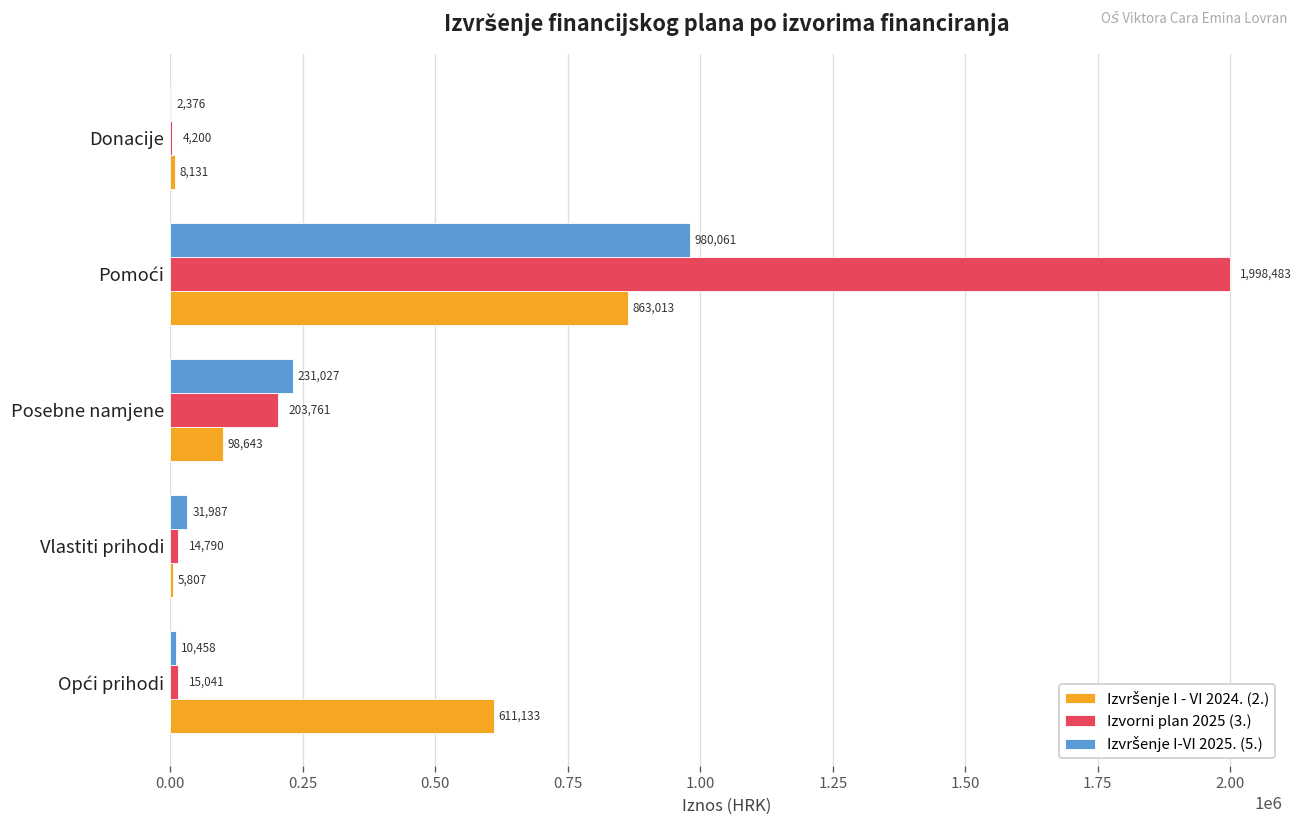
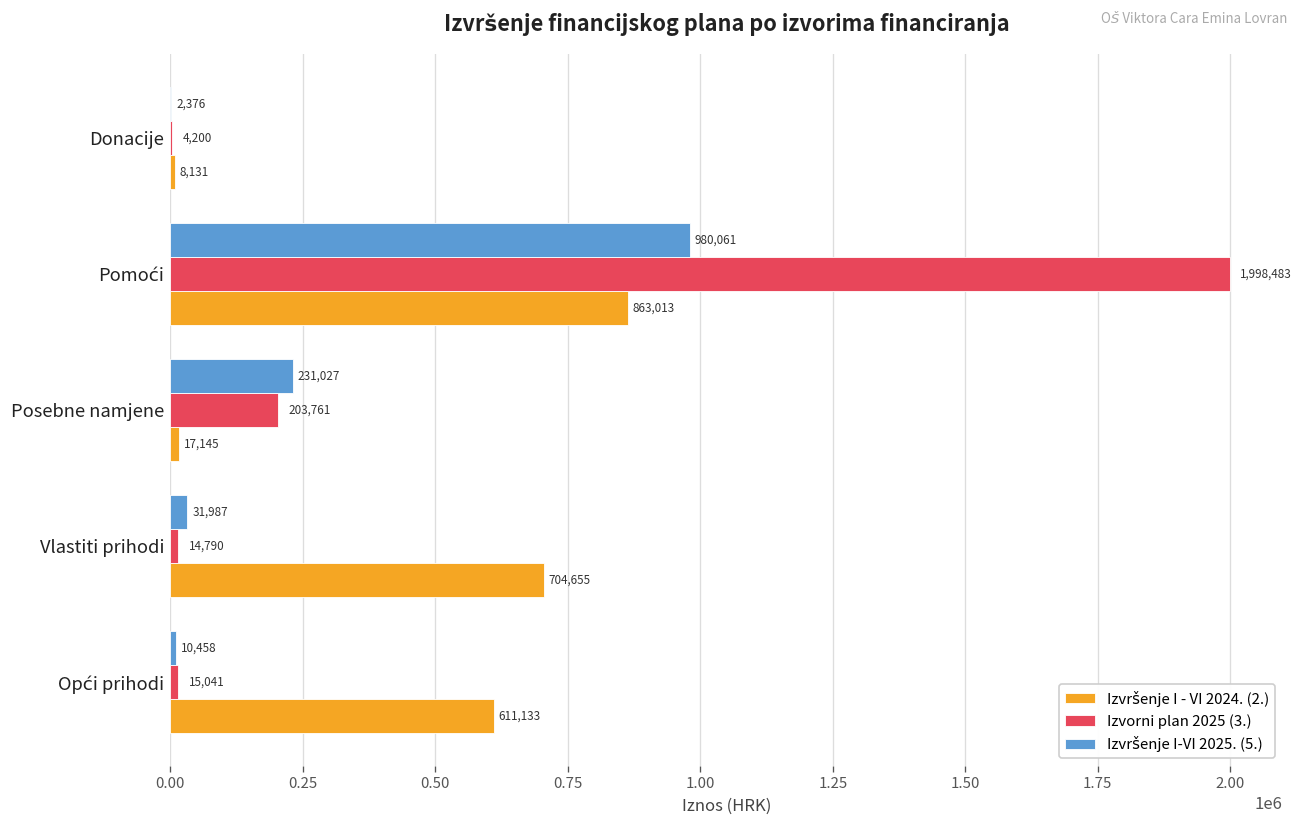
  {
    "Izvršenje I - VI 2024. (2.)": {
      "Donacije": "8,131",
      "Pomoći": "863,013",
-     "Posebne namjene": "98,643",
-     "Vlastiti prihodi": "5,807",
+     "Posebne namjene": "17,145",
+     "Vlastiti prihodi": "704,655",
      "Opći prihodi": "611,133"
    },
    "Izvorni plan 2025 (3.)": {
      "Donacije": "4,200",
      "Pomoći": "1,998,483",
      "Posebne namjene": "203,761",
      "Vlastiti prihodi": "14,790",
      "Opći prihodi": "15,041"
    },
    "Izvršenje I-VI 2025. (5.)": {
      "Donacije": "2,376",
      "Pomoći": "980,061",
      "Posebne namjene": "231,027",
      "Vlastiti prihodi": "31,987",
      "Opći prihodi": "10,458"
    }
  }
